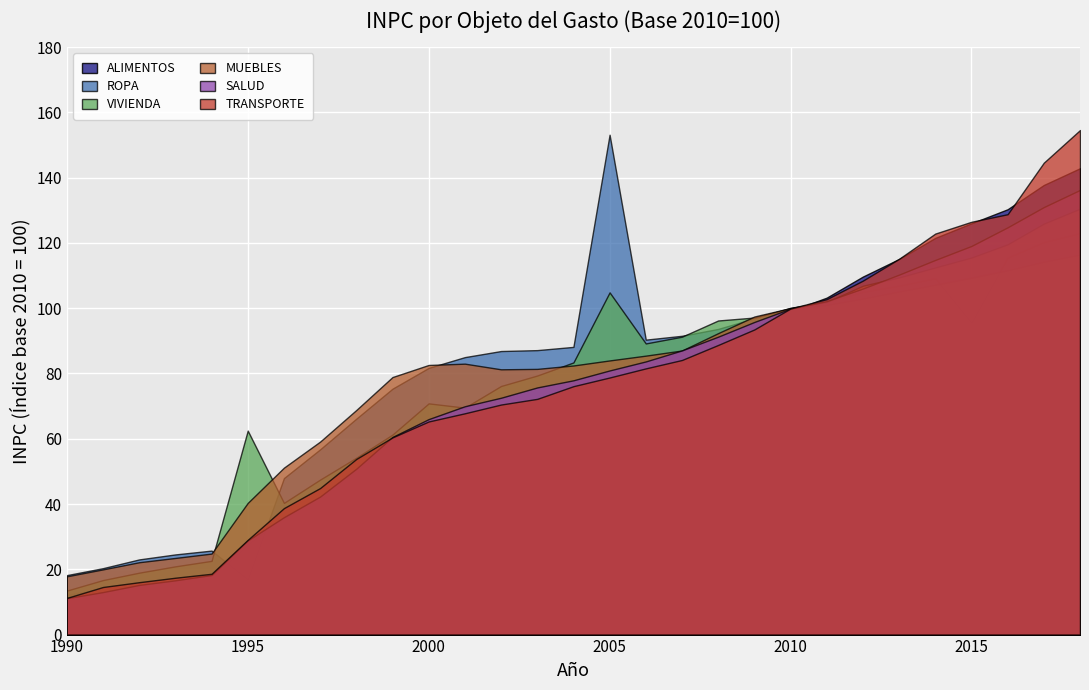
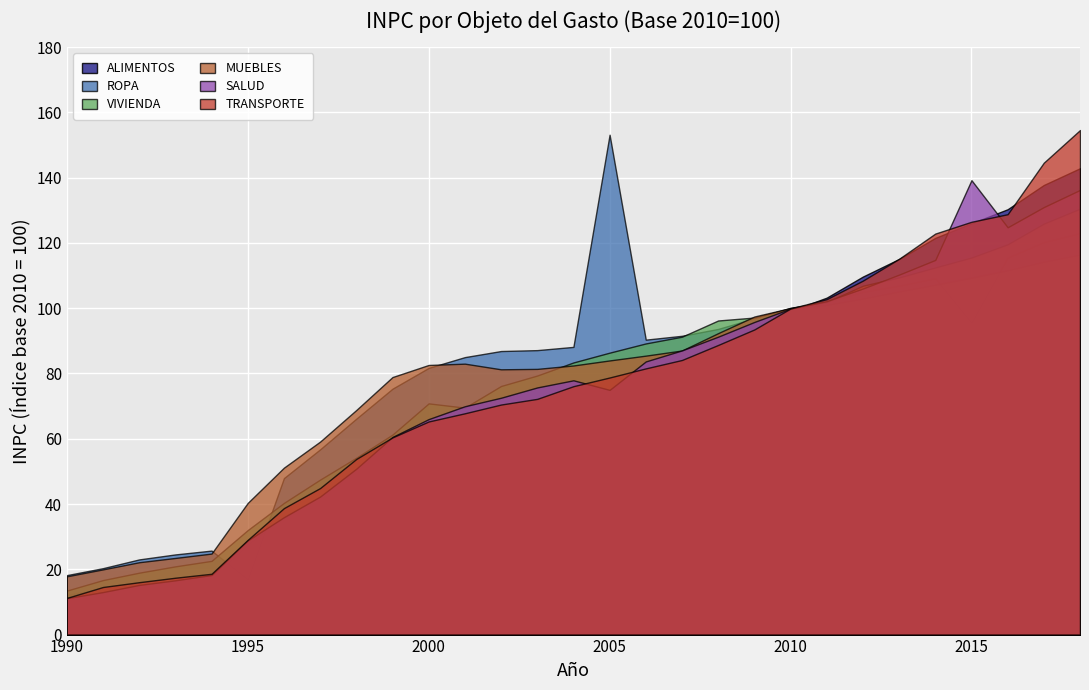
  {
    "ALIMENTOS": {
      "1990": 12,
      "1995": 28,
      "2000": 58,
      "2005": 73
    },
    "ROPA": {
      "1995": 17,
      "2000": 82,
      "2005": 153,
      "2015": 96
    },
    "VIVIENDA": {
      "1990": 13,
-     "1995": 62,
+     "1995": 32,
      "2000": 71,
-     "2005": 105,
+     "2005": 86,
      "2015": 109
    },
    "SALUD": {
-     "2005": 81,
-     "2015": 119
+     "2005": 75,
+     "2015": 139
    }
  }
